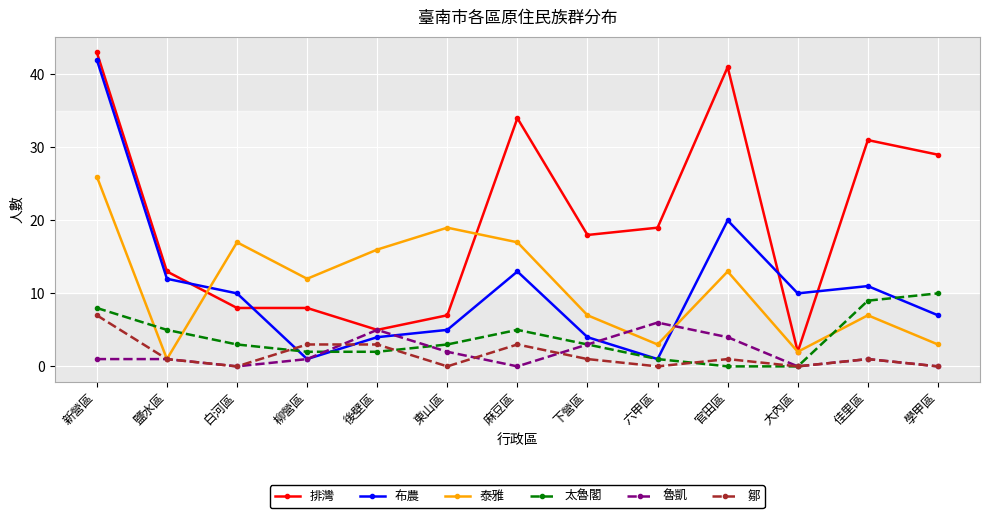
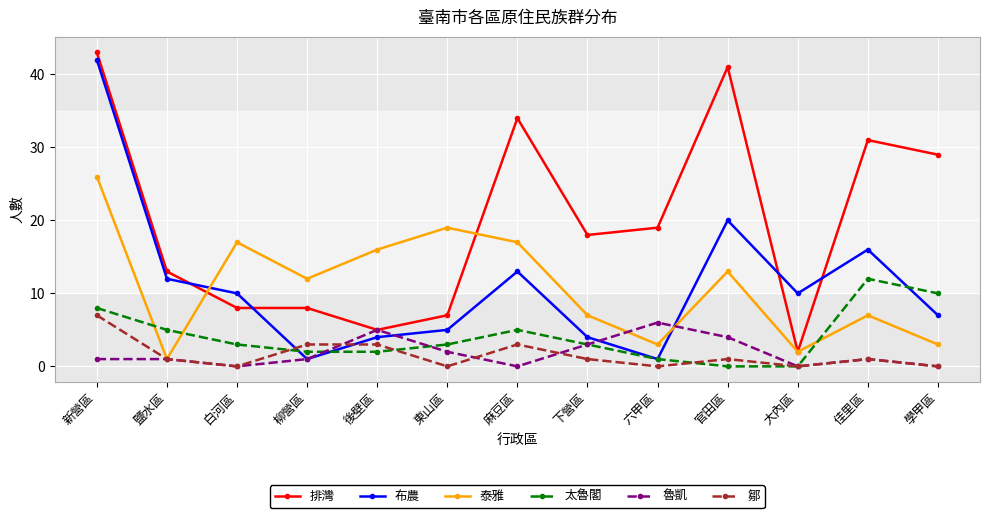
  {
    "排灣": {
      "新營區": 43,
      "鹽水區": 13,
      "白河區": 8,
      "柳營區": 8,
      "東山區": 7,
      "麻豆區": 34,
      "下營區": 18,
      "六甲區": 19,
      "官田區": 41,
      "佳里區": 31,
      "學甲區": 29
    },
    "布農": {
      "新營區": 42,
      "鹽水區": 12,
      "白河區": 10,
      "後壁區": 4,
      "東山區": 5,
      "麻豆區": 13,
      "下營區": 4,
      "官田區": 20,
      "大內區": 10,
-     "佳里區": 11,
+     "佳里區": 16,
      "學甲區": 7
    },
    "泰雅": {
      "新營區": 26,
      "白河區": 17,
      "柳營區": 12,
      "後壁區": 16,
      "東山區": 19,
      "麻豆區": 17,
      "下營區": 7,
      "六甲區": 3,
      "官田區": 13,
      "佳里區": 7,
      "學甲區": 3
    },
    "太魯閣": {
      "新營區": 8,
      "鹽水區": 5,
      "白河區": 3,
      "柳營區": 2,
      "後壁區": 2,
      "東山區": 3,
      "麻豆區": 5,
      "官田區": 0,
-     "佳里區": 9,
+     "佳里區": 12,
      "學甲區": 10
    },
    "魯凱": {
      "新營區": 1,
      "東山區": 2,
      "麻豆區": 0,
      "六甲區": 6,
      "官田區": 4
    },
    "鄒": {
      "新營區": 7,
      "柳營區": 3,
      "後壁區": 3,
      "東山區": 0,
      "麻豆區": 3,
      "下營區": 1,
      "六甲區": 0,
      "官田區": 1
    }
  }
